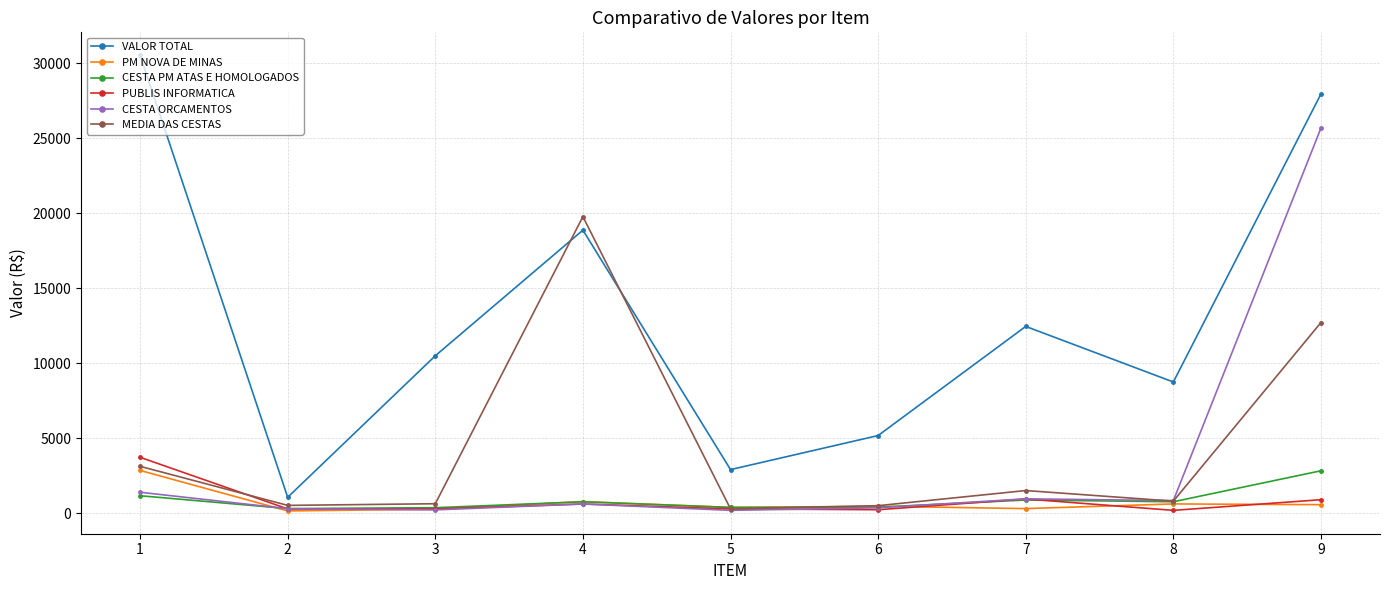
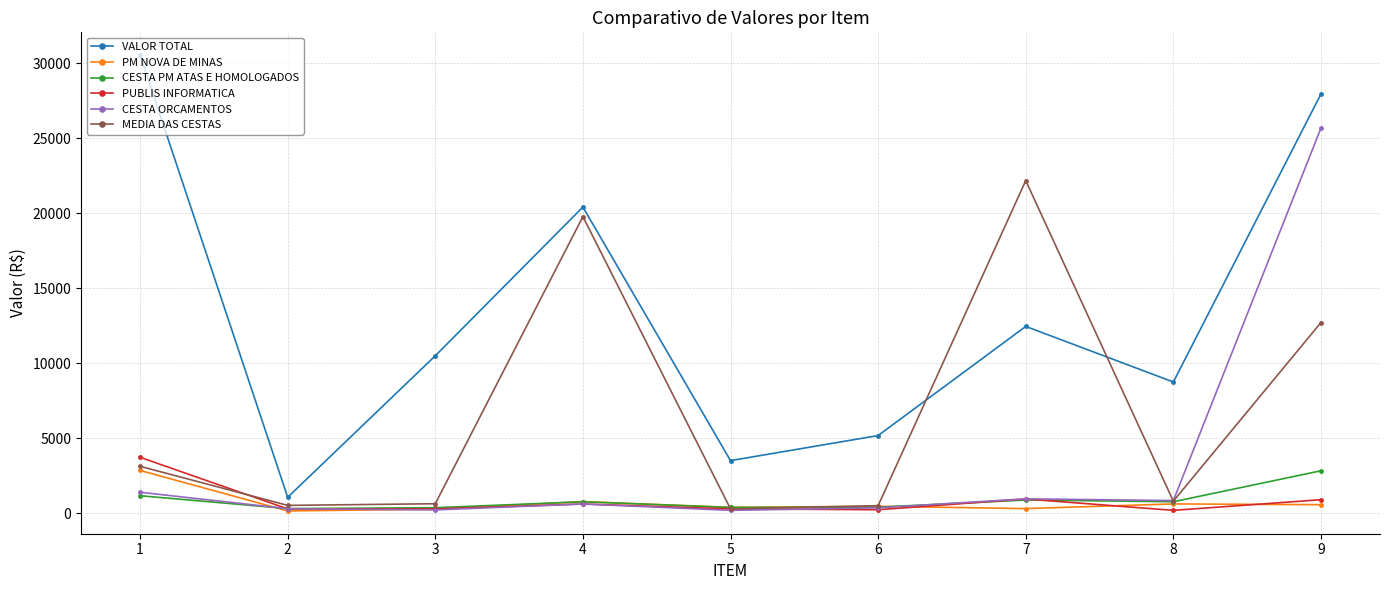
  {
    "VALOR TOTAL": {
      "2": 1100,
      "3": 10500,
-     "4": 18900,
-     "5": 2900,
+     "4": 20400,
+     "5": 3500,
      "6": 5200,
      "7": 12500,
      "8": 8700,
      "9": 27900
    },
    "PM NOVA DE MINAS": {
      "1": 2900,
      "7": 300,
      "9": 600
    },
    "CESTA PM ATAS E HOMOLOGADOS": {
      "1": 1200,
      "9": 2800
    },
    "PUBLIS INFORMATICA": {
      "1": 3700,
      "8": 200,
      "9": 900
    },
    "CESTA ORCAMENTOS": {
      "1": 1400,
      "9": 25700
    },
    "MEDIA DAS CESTAS": {
      "1": 3100,
      "2": 500,
      "3": 600,
      "4": 19800,
-     "7": 1500,
+     "7": 22200,
      "9": 12700
    }
  }
